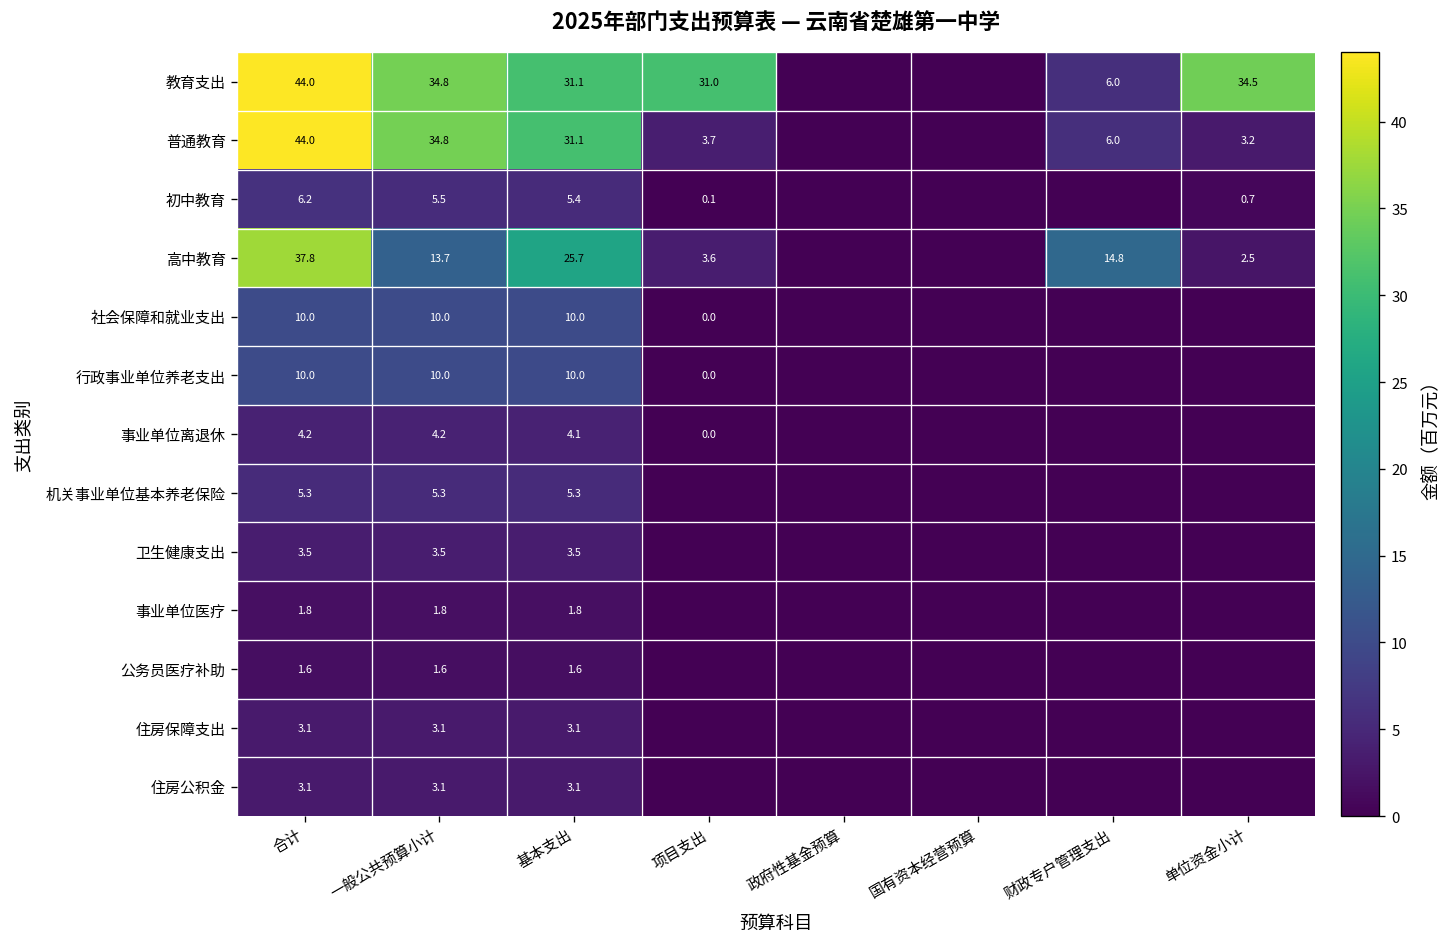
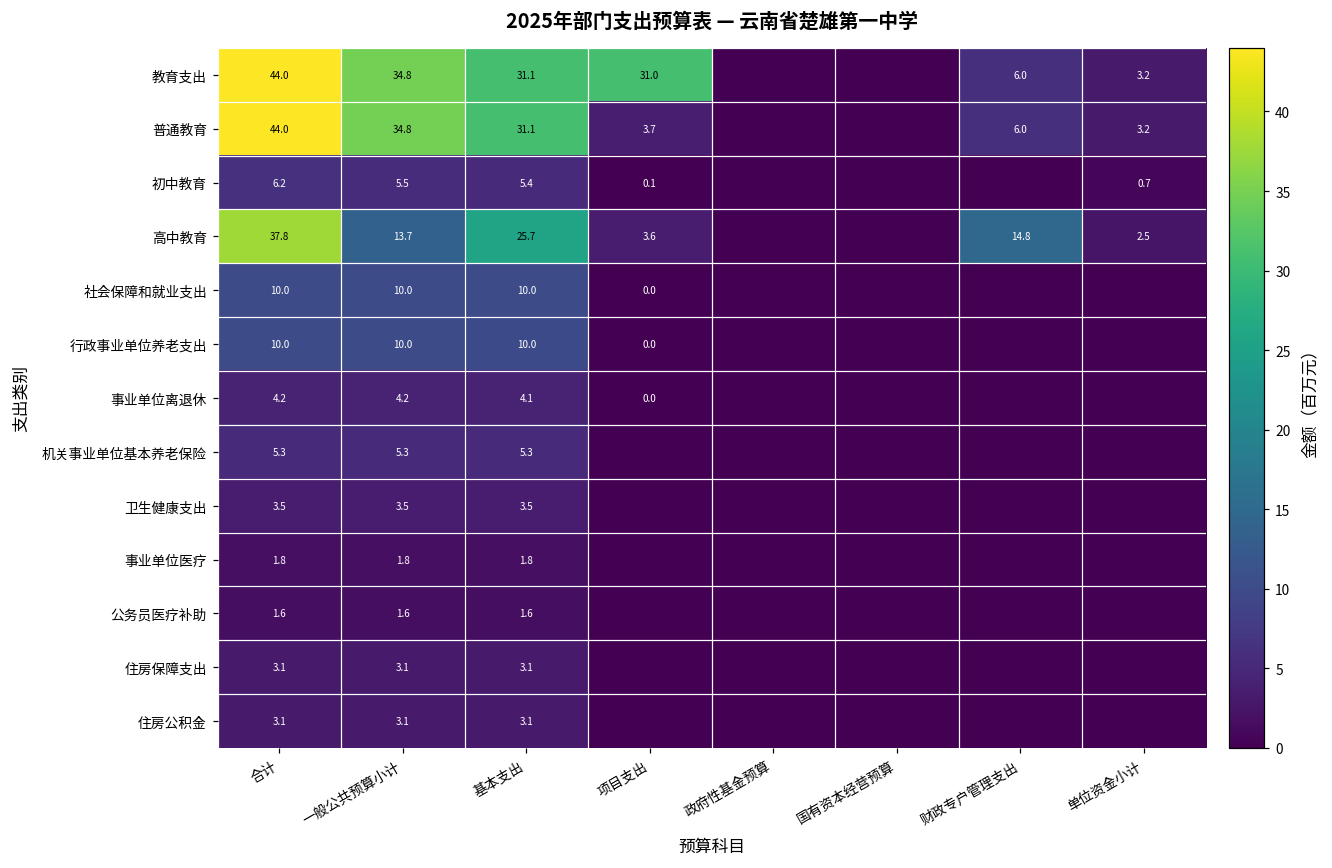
  {
    "教育支出": {
      "合计": 44.0,
      "一般公共预算小计": 34.8,
      "基本支出": 31.1,
      "项目支出": 31.0,
      "财政专户管理支出": 6.0,
-     "单位资金小计": 34.5
+     "单位资金小计": 3.2
    },
    "普通教育": {
      "合计": 44.0,
      "一般公共预算小计": 34.8,
      "基本支出": 31.1,
      "项目支出": 3.7,
      "财政专户管理支出": 6.0,
      "单位资金小计": 3.2
    },
    "初中教育": {
      "合计": 6.2,
      "一般公共预算小计": 5.5,
      "基本支出": 5.4,
      "项目支出": 0.1,
      "单位资金小计": 0.7
    },
    "高中教育": {
      "合计": 37.8,
      "一般公共预算小计": 13.7,
      "基本支出": 25.7,
      "项目支出": 3.6,
      "财政专户管理支出": 14.8,
      "单位资金小计": 2.5
    },
    "社会保障和就业支出": {
      "合计": 10.0,
      "一般公共预算小计": 10.0,
      "基本支出": 10.0,
      "项目支出": 0.0
    },
    "行政事业单位养老支出": {
      "合计": 10.0,
      "一般公共预算小计": 10.0,
      "基本支出": 10.0,
      "项目支出": 0.0
    },
    "事业单位离退休": {
      "合计": 4.2,
      "一般公共预算小计": 4.2,
      "基本支出": 4.1,
      "项目支出": 0.0
    },
    "机关事业单位基本养老保险": {
      "合计": 5.3,
      "一般公共预算小计": 5.3,
      "基本支出": 5.3
    },
    "卫生健康支出": {
      "合计": 3.5,
      "一般公共预算小计": 3.5,
      "基本支出": 3.5
    },
    "事业单位医疗": {
      "合计": 1.8,
      "一般公共预算小计": 1.8,
      "基本支出": 1.8
    },
    "公务员医疗补助": {
      "合计": 1.6,
      "一般公共预算小计": 1.6,
      "基本支出": 1.6
    },
    "住房保障支出": {
      "合计": 3.1,
      "一般公共预算小计": 3.1,
      "基本支出": 3.1
    },
    "住房公积金": {
      "合计": 3.1,
      "一般公共预算小计": 3.1,
      "基本支出": 3.1
    }
  }
